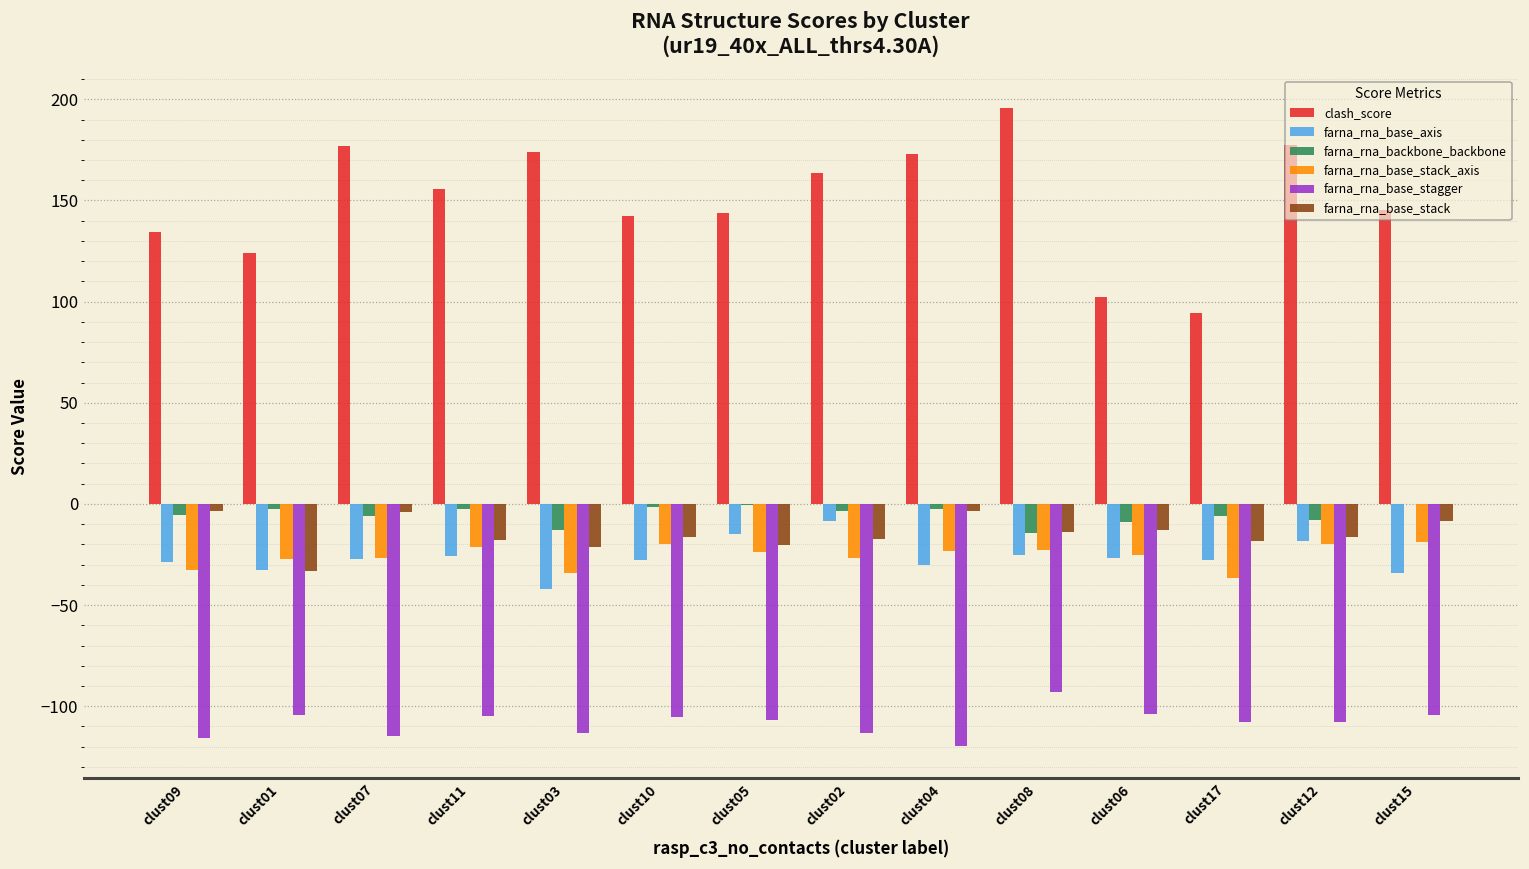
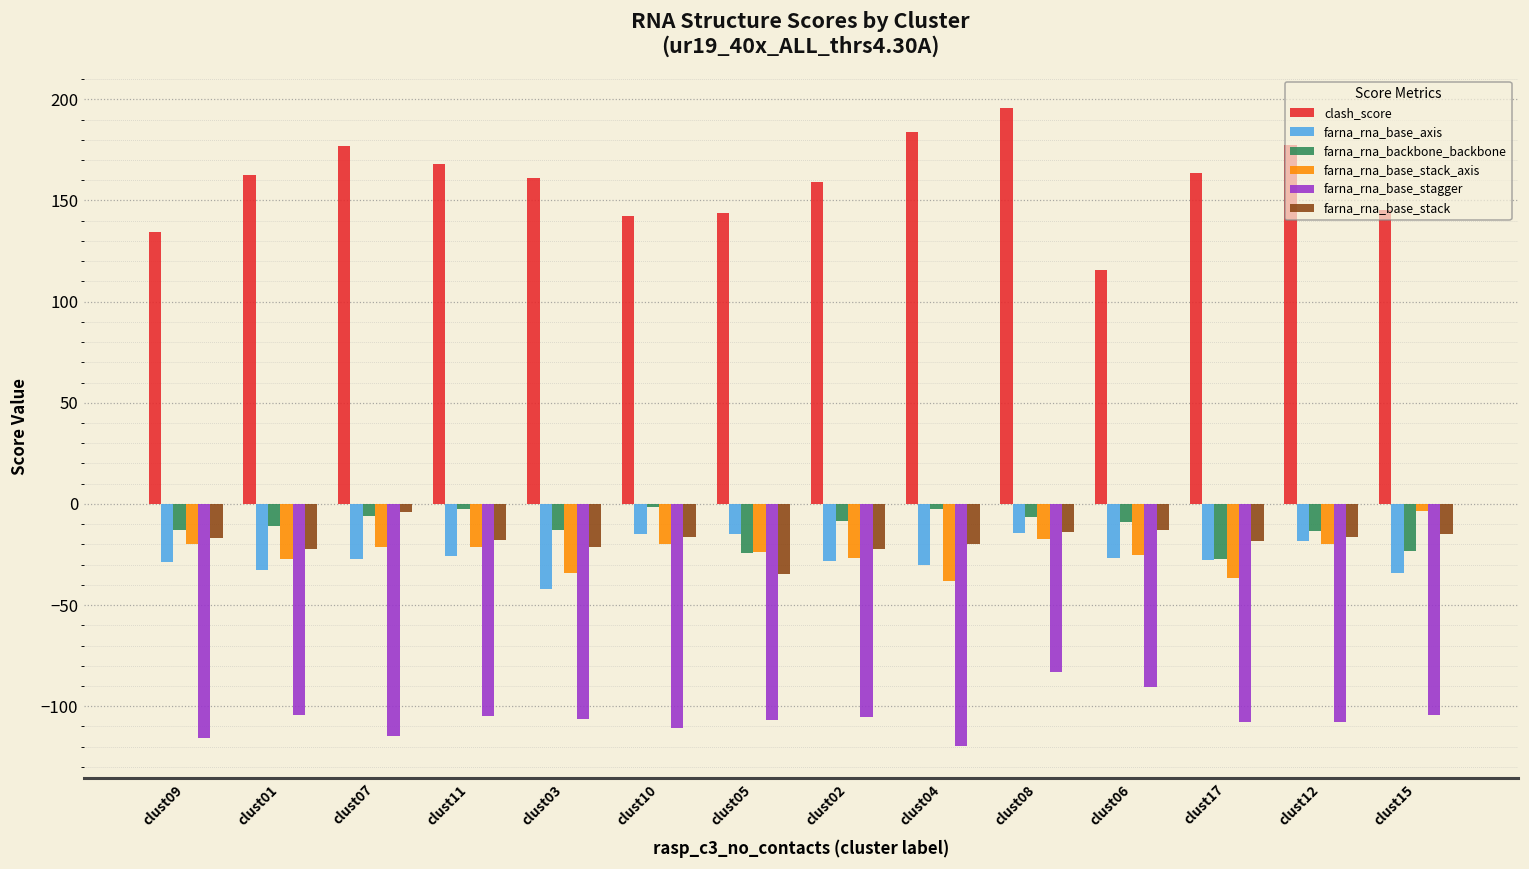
  {
    "clash_score": {
      "clust09": 134,
-     "clust01": 124,
+     "clust01": 163,
      "clust07": 177,
-     "clust11": 156,
-     "clust03": 174,
+     "clust11": 168,
+     "clust03": 161,
      "clust10": 142,
      "clust05": 144,
-     "clust02": 164,
-     "clust04": 173,
+     "clust02": 159,
+     "clust04": 184,
      "clust08": 196,
-     "clust06": 102,
-     "clust17": 94
+     "clust06": 115,
+     "clust17": 163
    },
    "farna_rna_base_axis": {
      "clust09": -29,
      "clust01": -33,
      "clust07": -27,
      "clust11": -26,
      "clust03": -42,
-     "clust10": -28,
+     "clust10": -15,
      "clust05": -15,
-     "clust02": -8,
+     "clust02": -28,
      "clust04": -30,
-     "clust08": -25,
+     "clust08": -14,
      "clust06": -27,
      "clust17": -28,
      "clust12": -18,
      "clust15": -34
    },
    "farna_rna_backbone_backbone": {
-     "clust09": -6,
-     "clust01": -2,
+     "clust09": -13,
+     "clust01": -11,
      "clust07": -6,
      "clust11": -2,
      "clust03": -13,
      "clust10": -2,
-     "clust05": -1,
-     "clust02": -4,
+     "clust05": -24,
+     "clust02": -8,
      "clust04": -2,
-     "clust08": -15,
+     "clust08": -6,
      "clust06": -9,
-     "clust17": -6,
-     "clust12": -8,
-     "clust15": 0
+     "clust17": -27,
+     "clust12": -13,
+     "clust15": -23
    },
    "farna_rna_base_stack_axis": {
-     "clust09": -33,
+     "clust09": -20,
      "clust01": -27,
-     "clust07": -27,
+     "clust07": -21,
      "clust11": -21,
      "clust03": -34,
      "clust10": -20,
      "clust05": -24,
      "clust02": -27,
-     "clust04": -23,
-     "clust08": -23,
+     "clust04": -38,
+     "clust08": -17,
      "clust06": -25,
      "clust17": -36,
      "clust12": -20,
-     "clust15": -19
+     "clust15": -4
    },
    "farna_rna_base_stagger": {
      "clust09": -116,
      "clust01": -104,
      "clust07": -115,
      "clust11": -105,
-     "clust03": -113,
-     "clust10": -105,
+     "clust03": -106,
+     "clust10": -111,
      "clust05": -107,
-     "clust02": -113,
+     "clust02": -105,
      "clust04": -120,
-     "clust08": -93,
-     "clust06": -104,
+     "clust08": -83,
+     "clust06": -91,
      "clust17": -108,
      "clust12": -108,
      "clust15": -104
    },
    "farna_rna_base_stack": {
-     "clust09": -3,
-     "clust01": -33,
+     "clust09": -17,
+     "clust01": -22,
      "clust07": -4,
      "clust11": -18,
      "clust03": -21,
      "clust10": -16,
-     "clust05": -20,
-     "clust02": -17,
-     "clust04": -4,
+     "clust05": -35,
+     "clust02": -22,
+     "clust04": -20,
      "clust08": -14,
      "clust06": -13,
      "clust17": -18,
      "clust12": -16,
-     "clust15": -8
+     "clust15": -15
    }
  }
